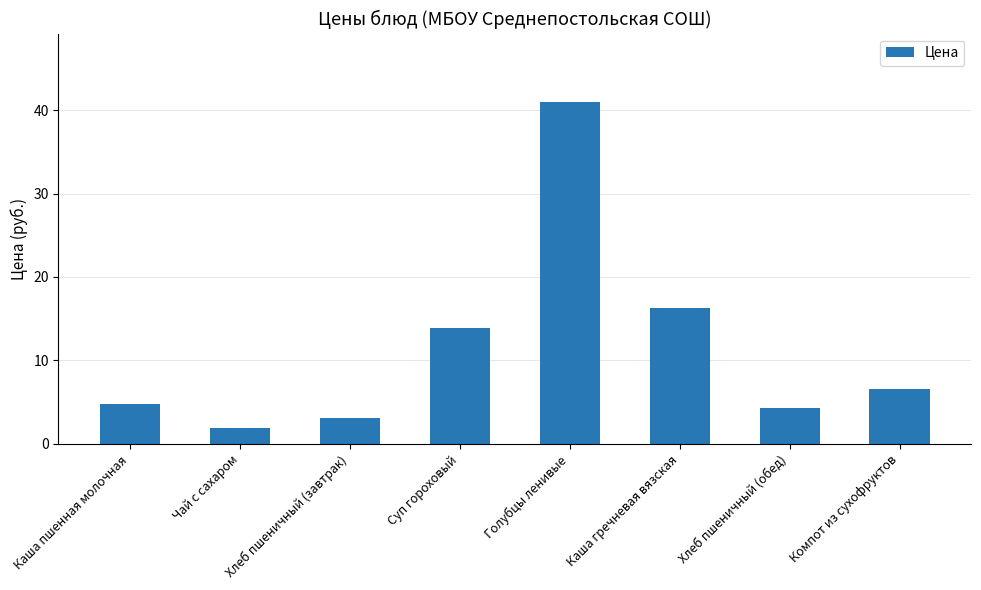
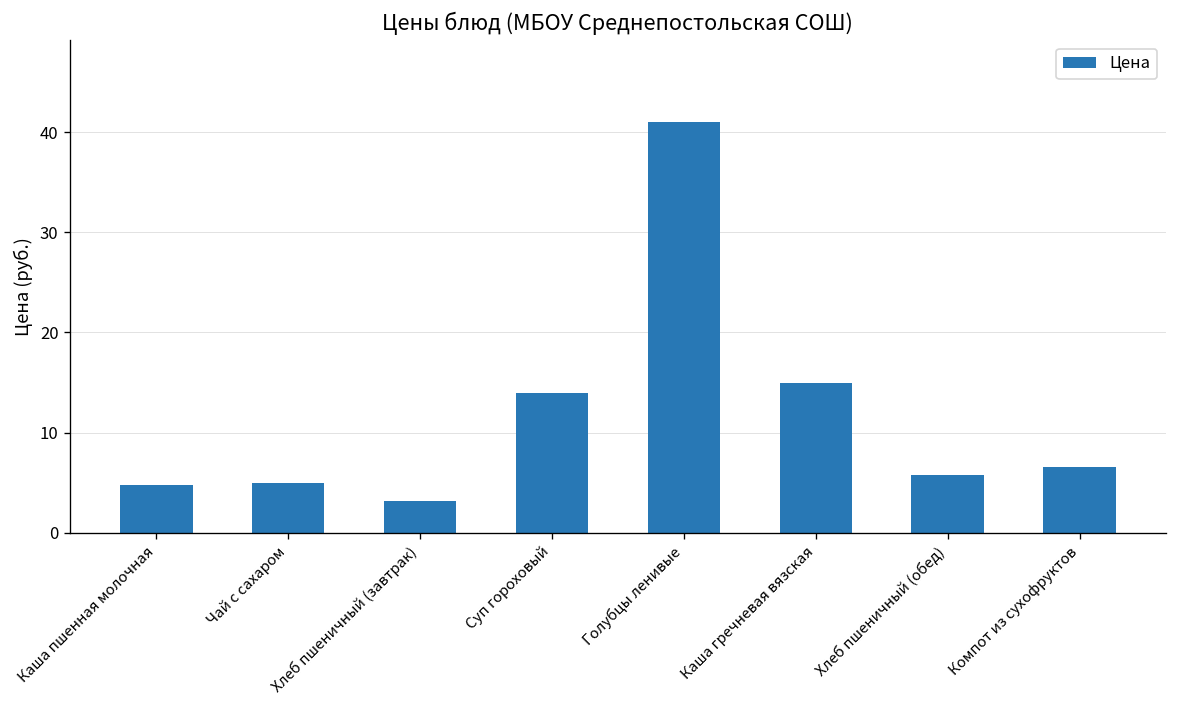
  {
    "Каша пшенная молочная": 5,
-   "Чай с сахаром": 2,
+   "Чай с сахаром": 5,
    "Хлеб пшеничный (завтрак)": 3,
    "Суп гороховый": 14,
    "Голубцы ленивые": 41,
-   "Каша гречневая вязская": 16,
-   "Хлеб пшеничный (обед)": 4,
+   "Каша гречневая вязская": 15,
+   "Хлеб пшеничный (обед)": 6,
    "Компот из сухофруктов": 7
  }
